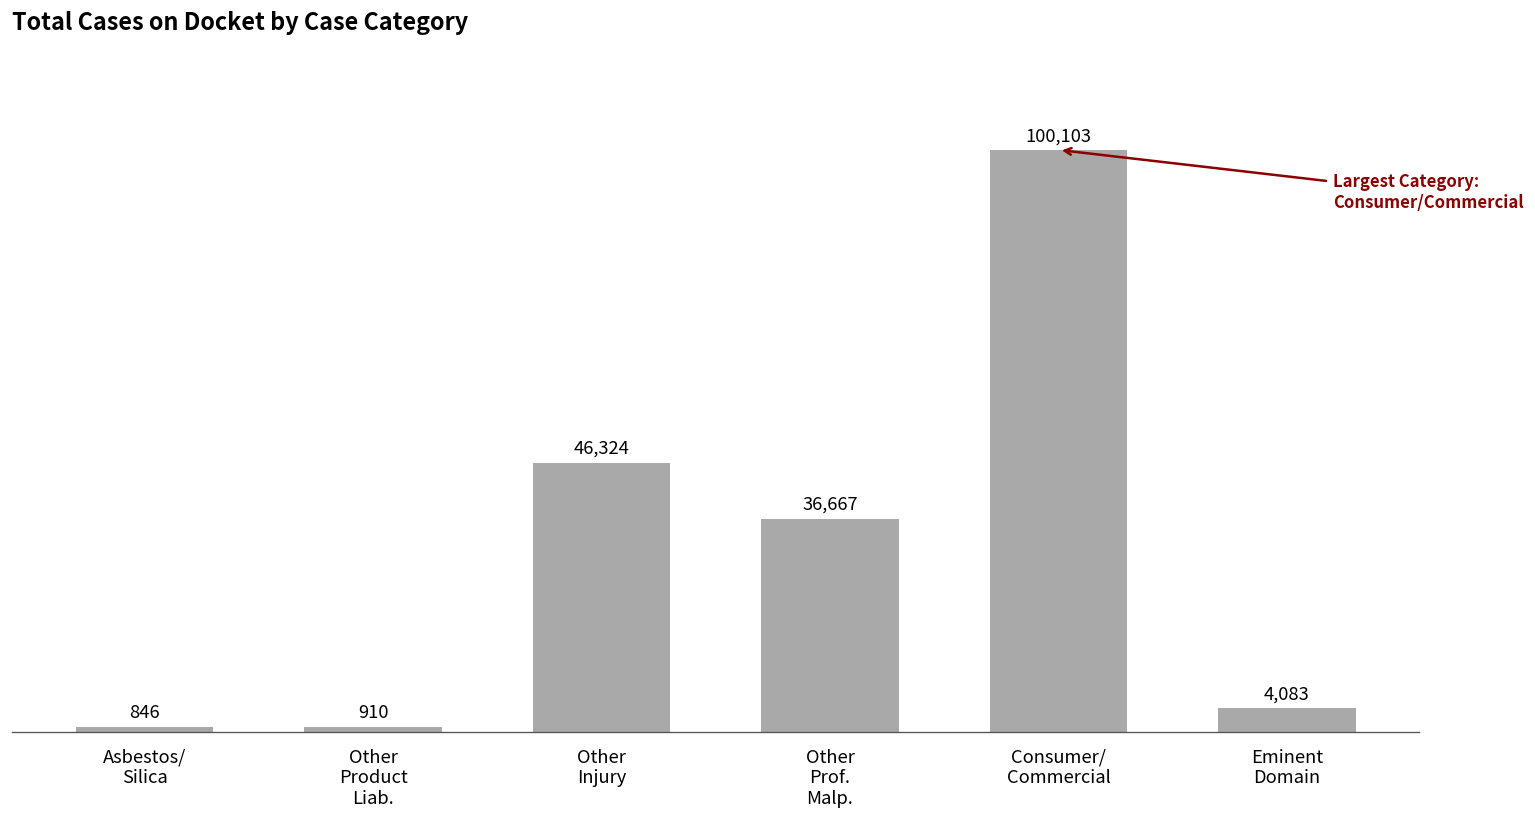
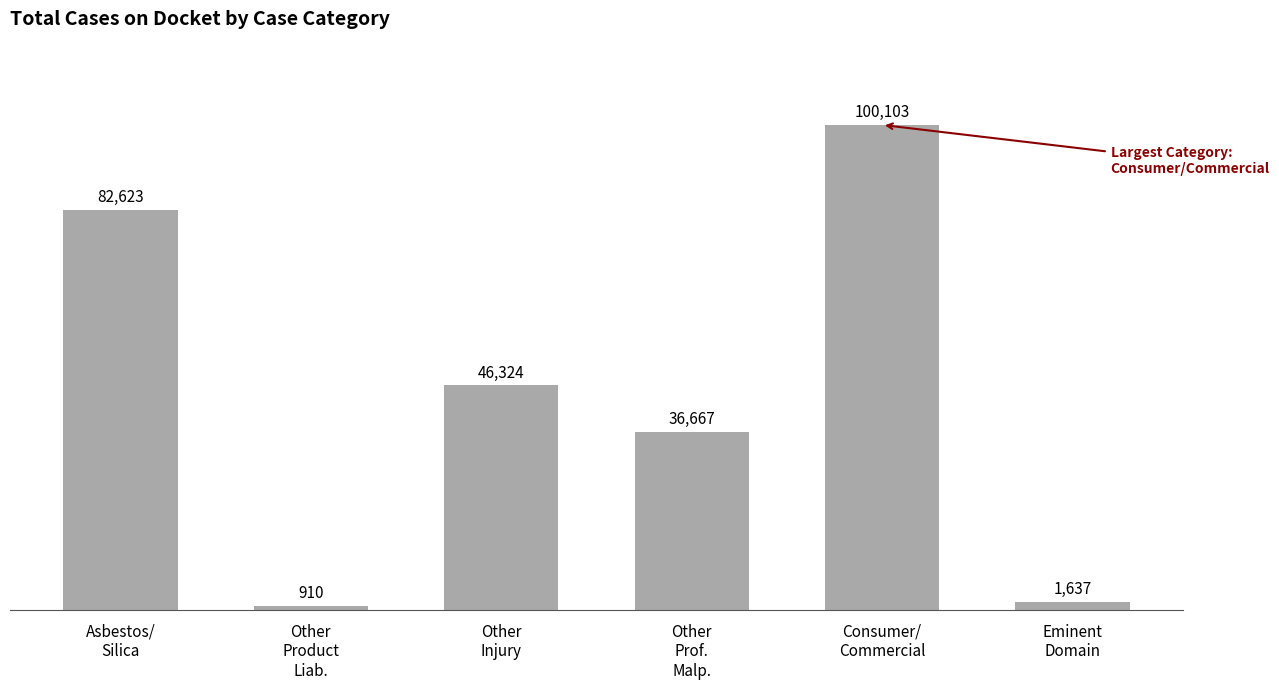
  {
-   "Asbestos/ Silica": "846",
+   "Asbestos/ Silica": "82,623",
    "Other Product Liab.": "910",
    "Other Injury": "46,324",
    "Other Prof. Malp.": "36,667",
    "Consumer/ Commercial": "100,103",
-   "Eminent Domain": "4,083"
+   "Eminent Domain": "1,637"
  }
